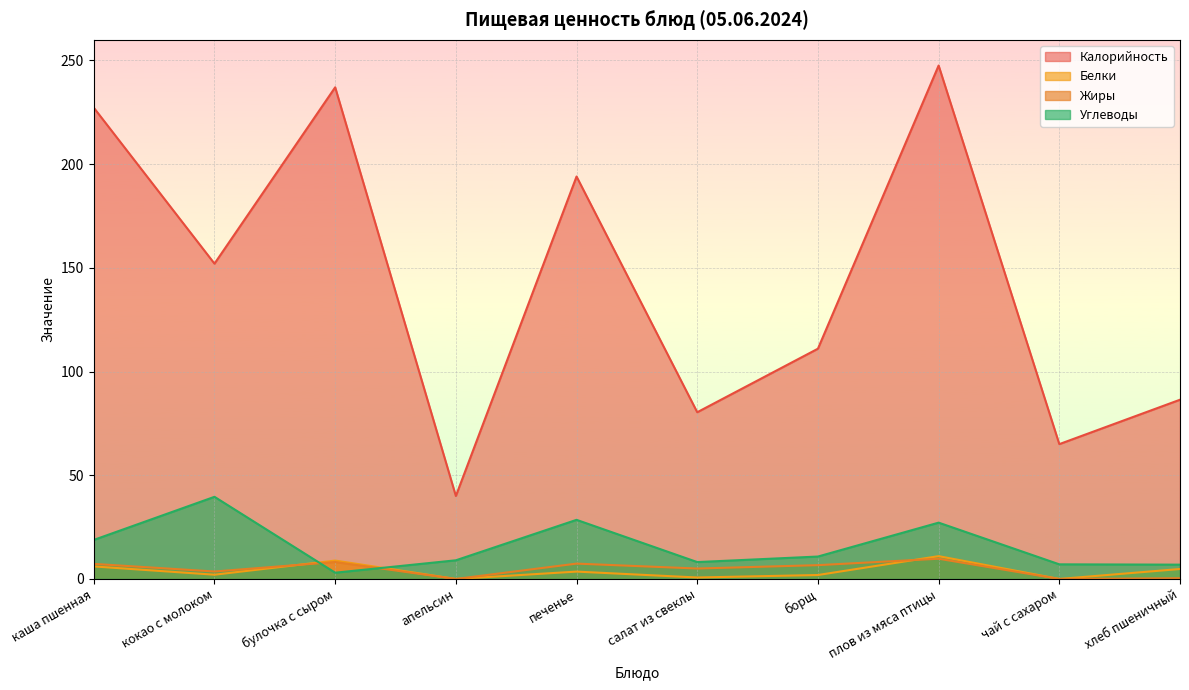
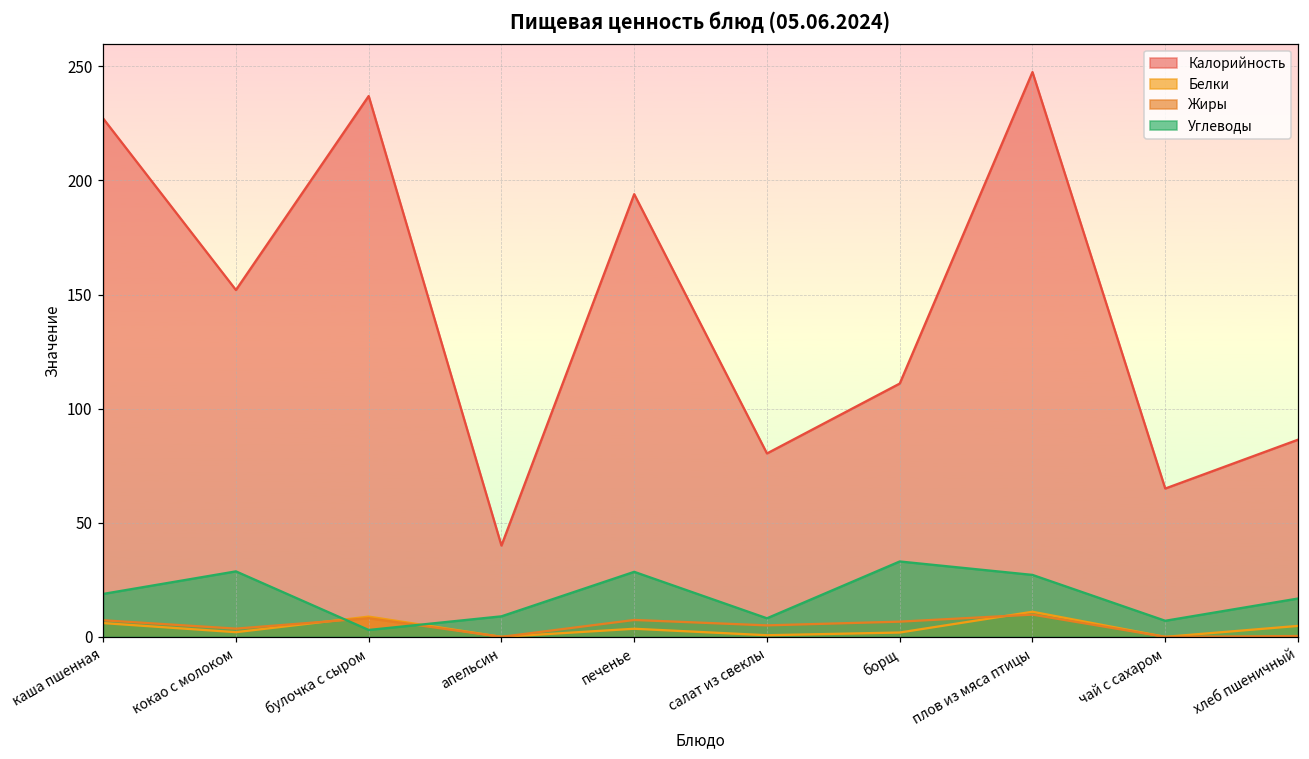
  {
    "Углеводы": {
      "каша пшенная": 19,
-     "кокао с молоком": 40,
+     "кокао с молоком": 29,
      "булочка с сыром": 3,
      "апельсин": 9,
      "печенье": 29,
      "салат из свеклы": 8,
-     "борщ": 11,
+     "борщ": 33,
      "плов из мяса птицы": 27,
      "чай с сахаром": 7,
-     "хлеб пшеничный": 7
+     "хлеб пшеничный": 17
    }
  }
